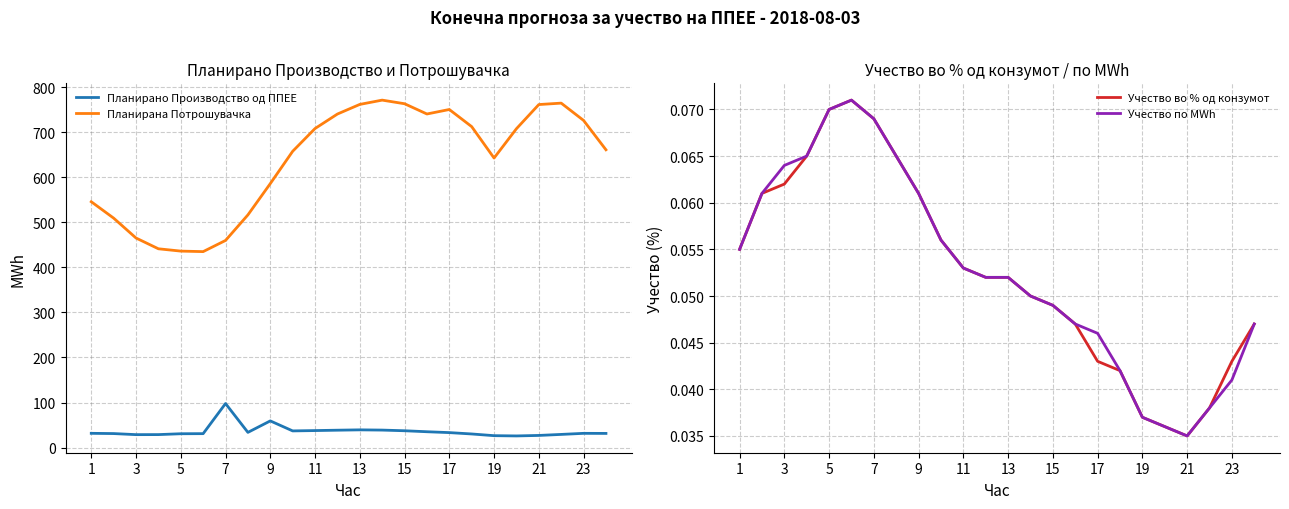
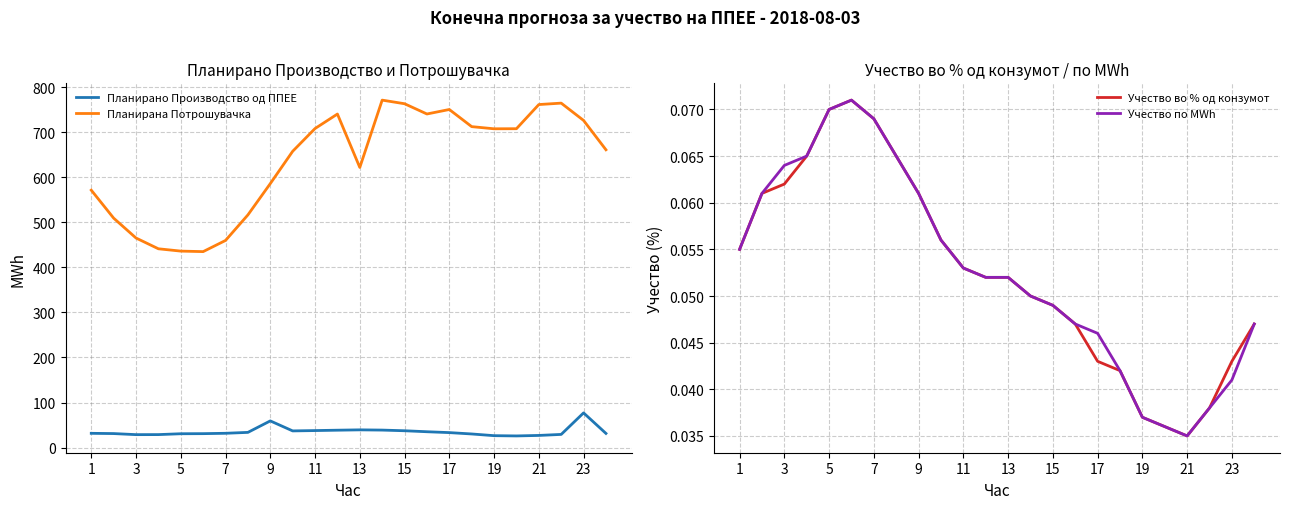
  {
    "Планирано Производство и Потрошувачка": {
      "Планирано Производство од ППЕЕ": {
        "1": 30,
        "3": 30,
        "5": 30,
-       "7": 100,
+       "7": 30,
        "9": 60,
        "11": 40,
        "13": 40,
        "15": 40,
        "17": 30,
        "19": 30,
        "21": 30,
-       "23": 30
+       "23": 80
      },
      "Планирана Потрошувачка": {
-       "1": 550,
+       "1": 570,
        "3": 470,
        "5": 440,
        "7": 460,
        "9": 590,
        "11": 710,
-       "13": 760,
+       "13": 620,
        "15": 760,
        "17": 750,
-       "19": 640,
+       "19": 710,
        "21": 760,
        "23": 730
      }
    },
    "Учество во % од конзумот / по MWh": {
      "Учество во % од конзумот": {
        "3": 0.062,
        "17": 0.043,
        "23": 0.043
      },
      "Учество по MWh": {
        "3": 0.064,
        "17": 0.046,
        "23": 0.041
      }
    }
  }
